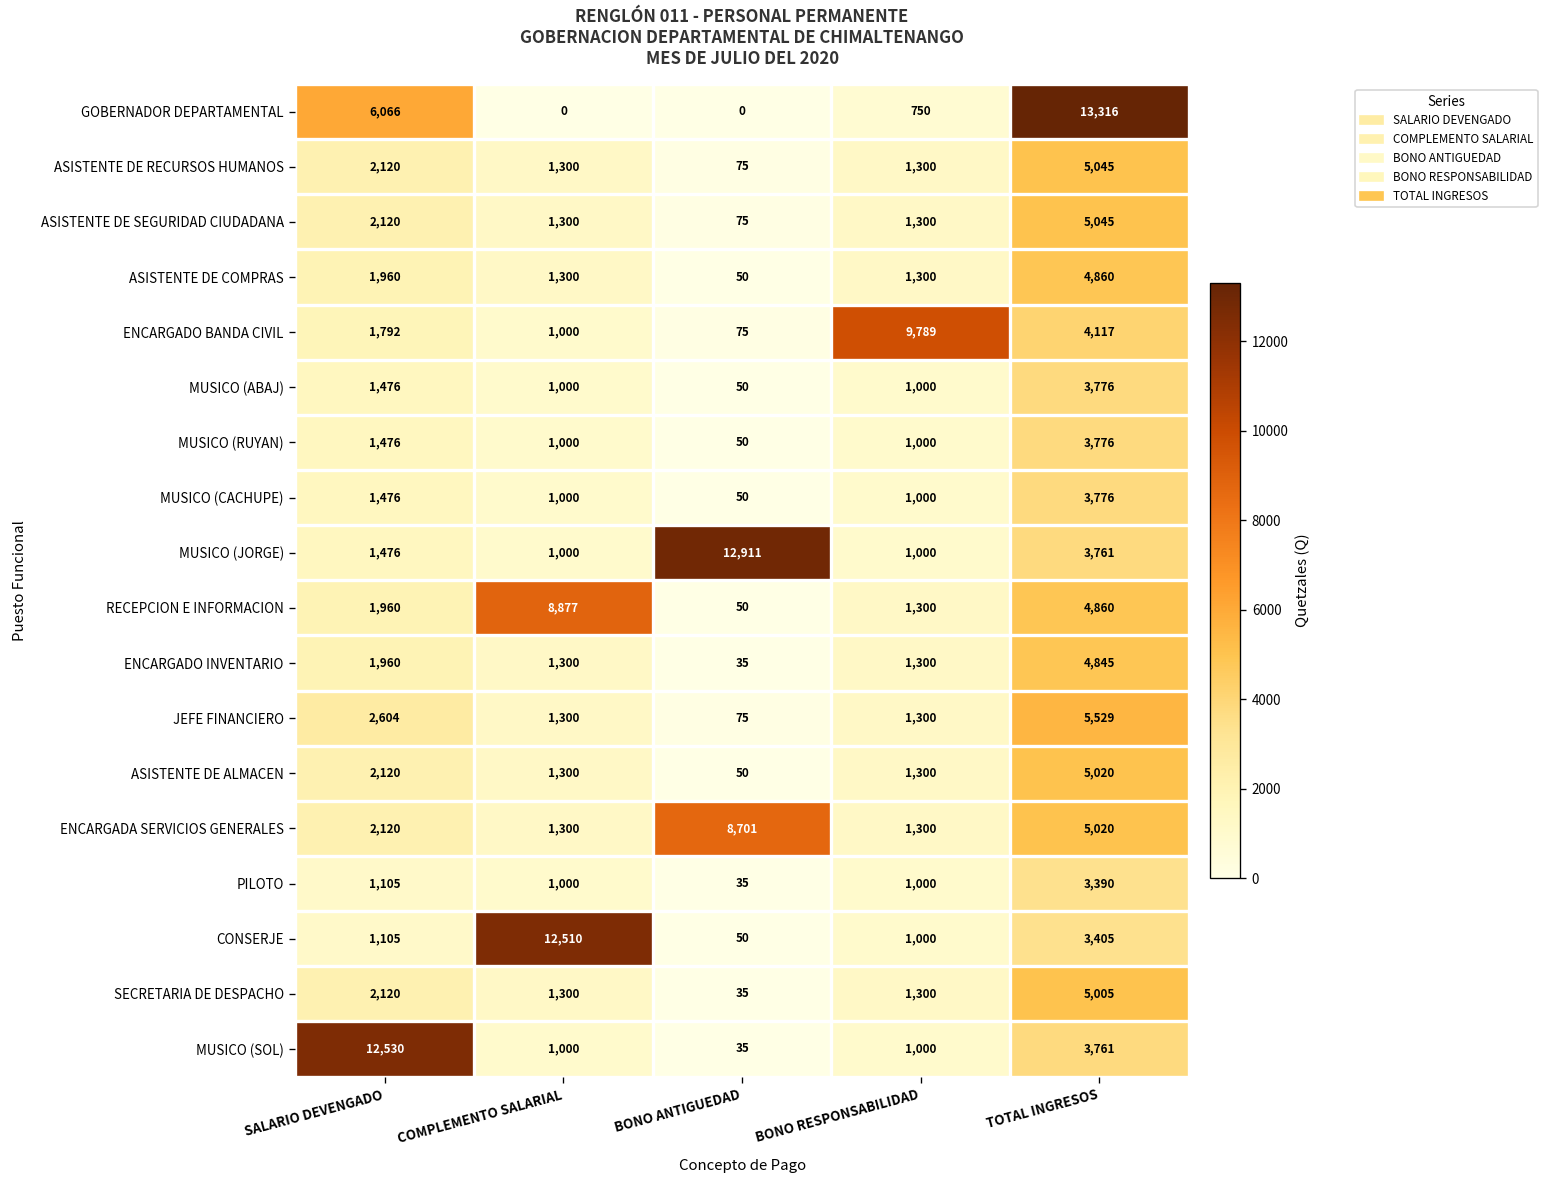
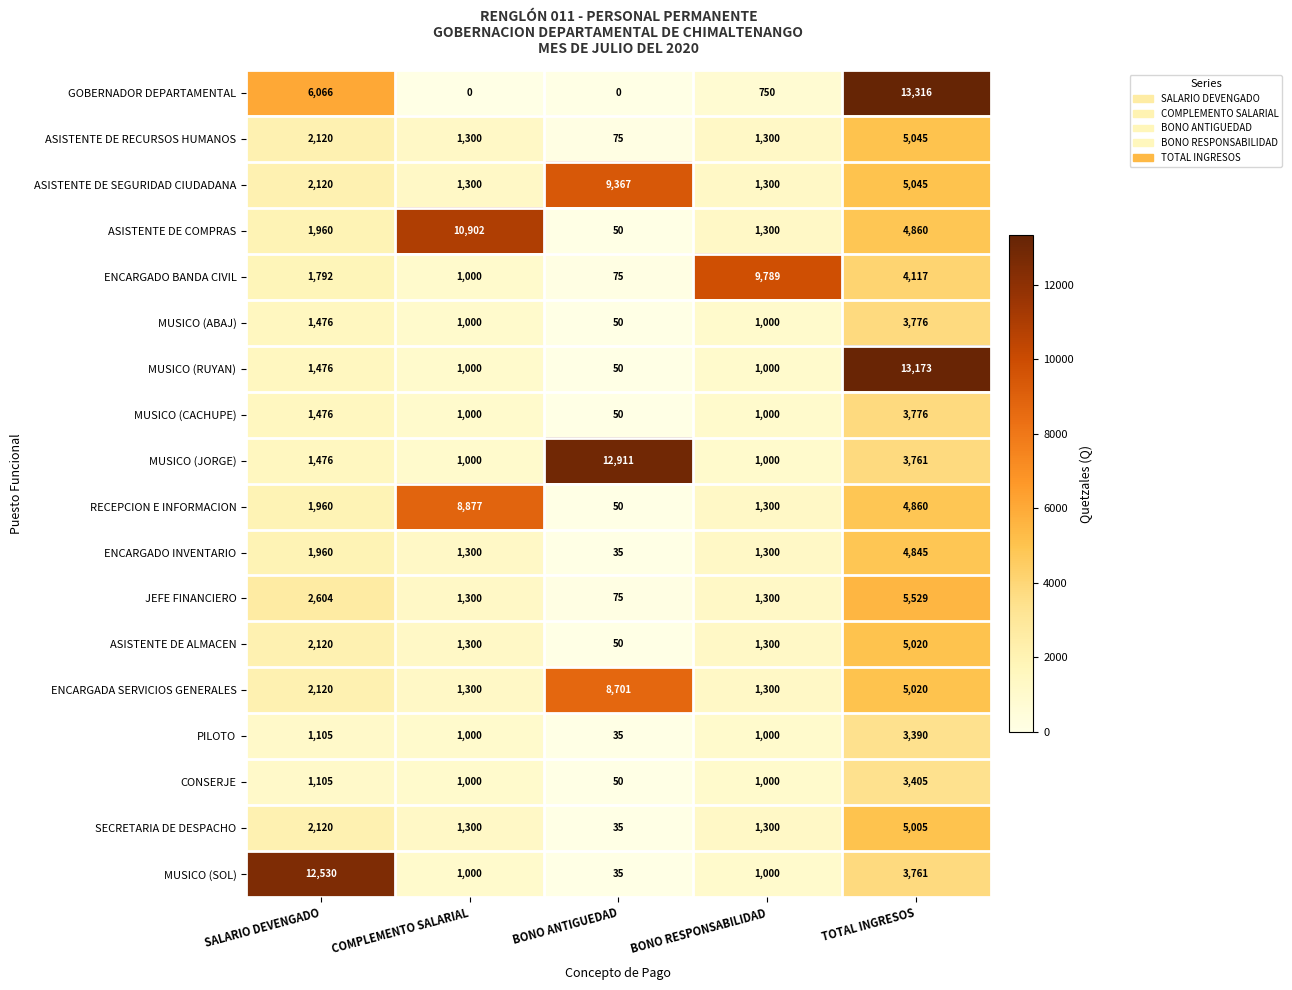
  {
    "GOBERNADOR DEPARTAMENTAL": {
      "SALARIO DEVENGADO": "6,066",
      "COMPLEMENTO SALARIAL": "0",
      "BONO ANTIGUEDAD": "0",
      "BONO RESPONSABILIDAD": "750",
      "TOTAL INGRESOS": "13,316"
    },
    "ASISTENTE DE RECURSOS HUMANOS": {
      "SALARIO DEVENGADO": "2,120",
      "COMPLEMENTO SALARIAL": "1,300",
      "BONO ANTIGUEDAD": "75",
      "BONO RESPONSABILIDAD": "1,300",
      "TOTAL INGRESOS": "5,045"
    },
    "ASISTENTE DE SEGURIDAD CIUDADANA": {
      "SALARIO DEVENGADO": "2,120",
      "COMPLEMENTO SALARIAL": "1,300",
-     "BONO ANTIGUEDAD": "75",
+     "BONO ANTIGUEDAD": "9,367",
      "BONO RESPONSABILIDAD": "1,300",
      "TOTAL INGRESOS": "5,045"
    },
    "ASISTENTE DE COMPRAS": {
      "SALARIO DEVENGADO": "1,960",
-     "COMPLEMENTO SALARIAL": "1,300",
+     "COMPLEMENTO SALARIAL": "10,902",
      "BONO ANTIGUEDAD": "50",
      "BONO RESPONSABILIDAD": "1,300",
      "TOTAL INGRESOS": "4,860"
    },
    "ENCARGADO BANDA CIVIL": {
      "SALARIO DEVENGADO": "1,792",
      "COMPLEMENTO SALARIAL": "1,000",
      "BONO ANTIGUEDAD": "75",
      "BONO RESPONSABILIDAD": "9,789",
      "TOTAL INGRESOS": "4,117"
    },
    "MUSICO (ABAJ)": {
      "SALARIO DEVENGADO": "1,476",
      "COMPLEMENTO SALARIAL": "1,000",
      "BONO ANTIGUEDAD": "50",
      "BONO RESPONSABILIDAD": "1,000",
      "TOTAL INGRESOS": "3,776"
    },
    "MUSICO (RUYAN)": {
      "SALARIO DEVENGADO": "1,476",
      "COMPLEMENTO SALARIAL": "1,000",
      "BONO ANTIGUEDAD": "50",
      "BONO RESPONSABILIDAD": "1,000",
-     "TOTAL INGRESOS": "3,776"
+     "TOTAL INGRESOS": "13,173"
    },
    "MUSICO (CACHUPE)": {
      "SALARIO DEVENGADO": "1,476",
      "COMPLEMENTO SALARIAL": "1,000",
      "BONO ANTIGUEDAD": "50",
      "BONO RESPONSABILIDAD": "1,000",
      "TOTAL INGRESOS": "3,776"
    },
    "MUSICO (JORGE)": {
      "SALARIO DEVENGADO": "1,476",
      "COMPLEMENTO SALARIAL": "1,000",
      "BONO ANTIGUEDAD": "12,911",
      "BONO RESPONSABILIDAD": "1,000",
      "TOTAL INGRESOS": "3,761"
    },
    "RECEPCION E INFORMACION": {
      "SALARIO DEVENGADO": "1,960",
      "COMPLEMENTO SALARIAL": "8,877",
      "BONO ANTIGUEDAD": "50",
      "BONO RESPONSABILIDAD": "1,300",
      "TOTAL INGRESOS": "4,860"
    },
    "ENCARGADO INVENTARIO": {
      "SALARIO DEVENGADO": "1,960",
      "COMPLEMENTO SALARIAL": "1,300",
      "BONO ANTIGUEDAD": "35",
      "BONO RESPONSABILIDAD": "1,300",
      "TOTAL INGRESOS": "4,845"
    },
    "JEFE FINANCIERO": {
      "SALARIO DEVENGADO": "2,604",
      "COMPLEMENTO SALARIAL": "1,300",
      "BONO ANTIGUEDAD": "75",
      "BONO RESPONSABILIDAD": "1,300",
      "TOTAL INGRESOS": "5,529"
    },
    "ASISTENTE DE ALMACEN": {
      "SALARIO DEVENGADO": "2,120",
      "COMPLEMENTO SALARIAL": "1,300",
      "BONO ANTIGUEDAD": "50",
      "BONO RESPONSABILIDAD": "1,300",
      "TOTAL INGRESOS": "5,020"
    },
    "ENCARGADA SERVICIOS GENERALES": {
      "SALARIO DEVENGADO": "2,120",
      "COMPLEMENTO SALARIAL": "1,300",
      "BONO ANTIGUEDAD": "8,701",
      "BONO RESPONSABILIDAD": "1,300",
      "TOTAL INGRESOS": "5,020"
    },
    "PILOTO": {
      "SALARIO DEVENGADO": "1,105",
      "COMPLEMENTO SALARIAL": "1,000",
      "BONO ANTIGUEDAD": "35",
      "BONO RESPONSABILIDAD": "1,000",
      "TOTAL INGRESOS": "3,390"
    },
    "CONSERJE": {
      "SALARIO DEVENGADO": "1,105",
-     "COMPLEMENTO SALARIAL": "12,510",
+     "COMPLEMENTO SALARIAL": "1,000",
      "BONO ANTIGUEDAD": "50",
      "BONO RESPONSABILIDAD": "1,000",
      "TOTAL INGRESOS": "3,405"
    },
    "SECRETARIA DE DESPACHO": {
      "SALARIO DEVENGADO": "2,120",
      "COMPLEMENTO SALARIAL": "1,300",
      "BONO ANTIGUEDAD": "35",
      "BONO RESPONSABILIDAD": "1,300",
      "TOTAL INGRESOS": "5,005"
    },
    "MUSICO (SOL)": {
      "SALARIO DEVENGADO": "12,530",
      "COMPLEMENTO SALARIAL": "1,000",
      "BONO ANTIGUEDAD": "35",
      "BONO RESPONSABILIDAD": "1,000",
      "TOTAL INGRESOS": "3,761"
    }
  }
